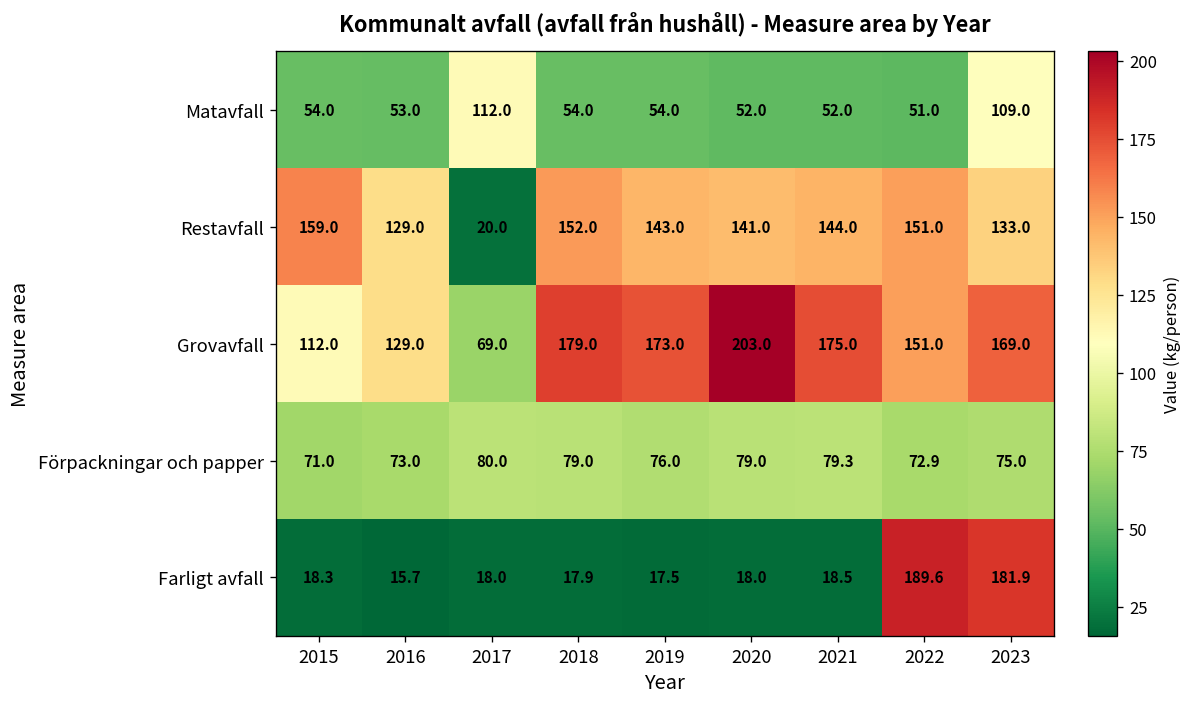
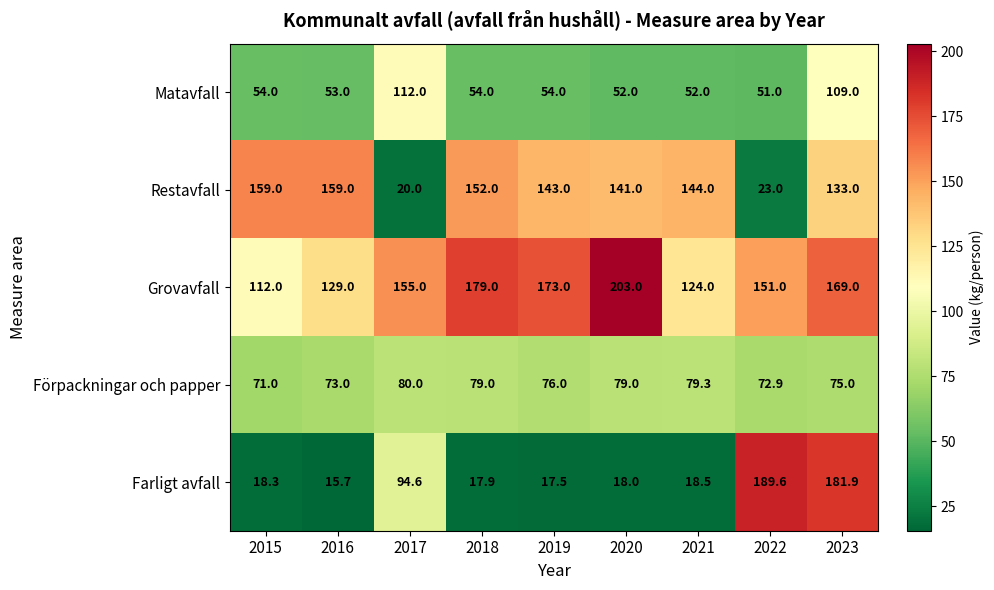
  {
    "Matavfall": {
      "2015": 54.0,
      "2016": 53.0,
      "2017": 112.0,
      "2018": 54.0,
      "2019": 54.0,
      "2020": 52.0,
      "2021": 52.0,
      "2022": 51.0,
      "2023": 109.0
    },
    "Restavfall": {
      "2015": 159.0,
-     "2016": 129.0,
+     "2016": 159.0,
      "2017": 20.0,
      "2018": 152.0,
      "2019": 143.0,
      "2020": 141.0,
      "2021": 144.0,
-     "2022": 151.0,
+     "2022": 23.0,
      "2023": 133.0
    },
    "Grovavfall": {
      "2015": 112.0,
      "2016": 129.0,
-     "2017": 69.0,
+     "2017": 155.0,
      "2018": 179.0,
      "2019": 173.0,
      "2020": 203.0,
-     "2021": 175.0,
+     "2021": 124.0,
      "2022": 151.0,
      "2023": 169.0
    },
    "Förpackningar och papper": {
      "2015": 71.0,
      "2016": 73.0,
      "2017": 80.0,
      "2018": 79.0,
      "2019": 76.0,
      "2020": 79.0,
      "2021": 79.3,
      "2022": 72.9,
      "2023": 75.0
    },
    "Farligt avfall": {
      "2015": 18.3,
      "2016": 15.7,
-     "2017": 18.0,
+     "2017": 94.6,
      "2018": 17.9,
      "2019": 17.5,
      "2020": 18.0,
      "2021": 18.5,
      "2022": 189.6,
      "2023": 181.9
    }
  }
